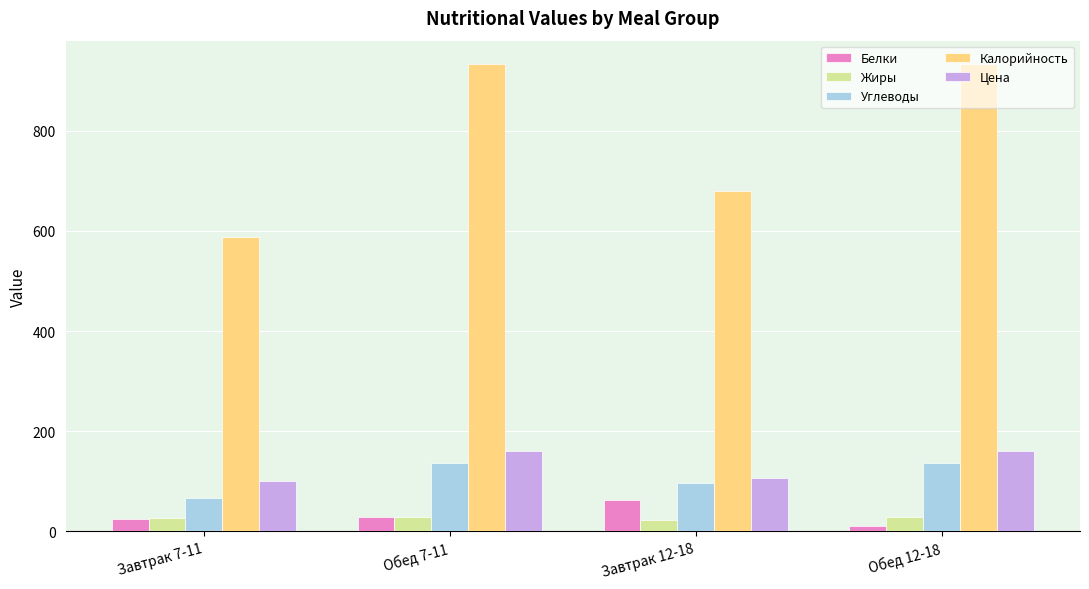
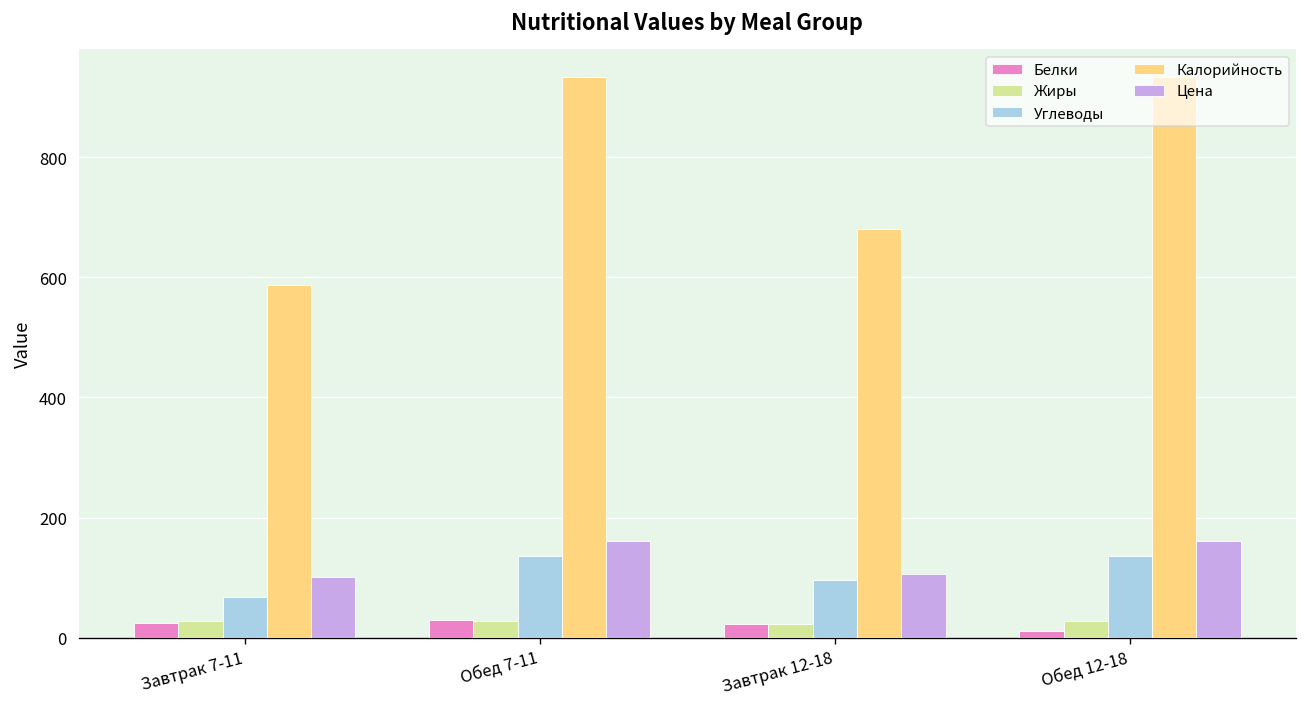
  {
    "Белки": {
      "Завтрак 7-11": 20,
      "Обед 7-11": 30,
-     "Завтрак 12-18": 60,
+     "Завтрак 12-18": 20,
      "Обед 12-18": 10
    }
  }
